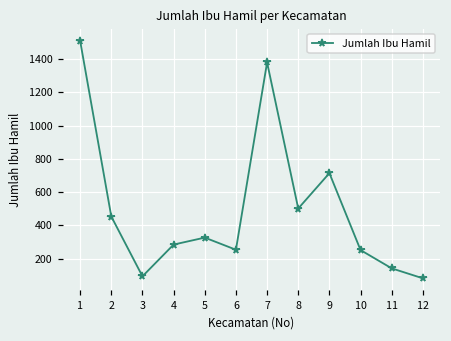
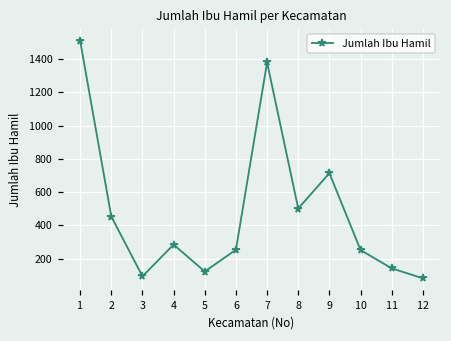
  {
    "1": 1510,
    "2": 450,
    "3": 90,
    "4": 280,
-   "5": 330,
+   "5": 120,
    "6": 250,
    "7": 1380,
    "8": 500,
    "9": 710,
    "10": 250,
    "11": 140,
    "12": 80
  }
